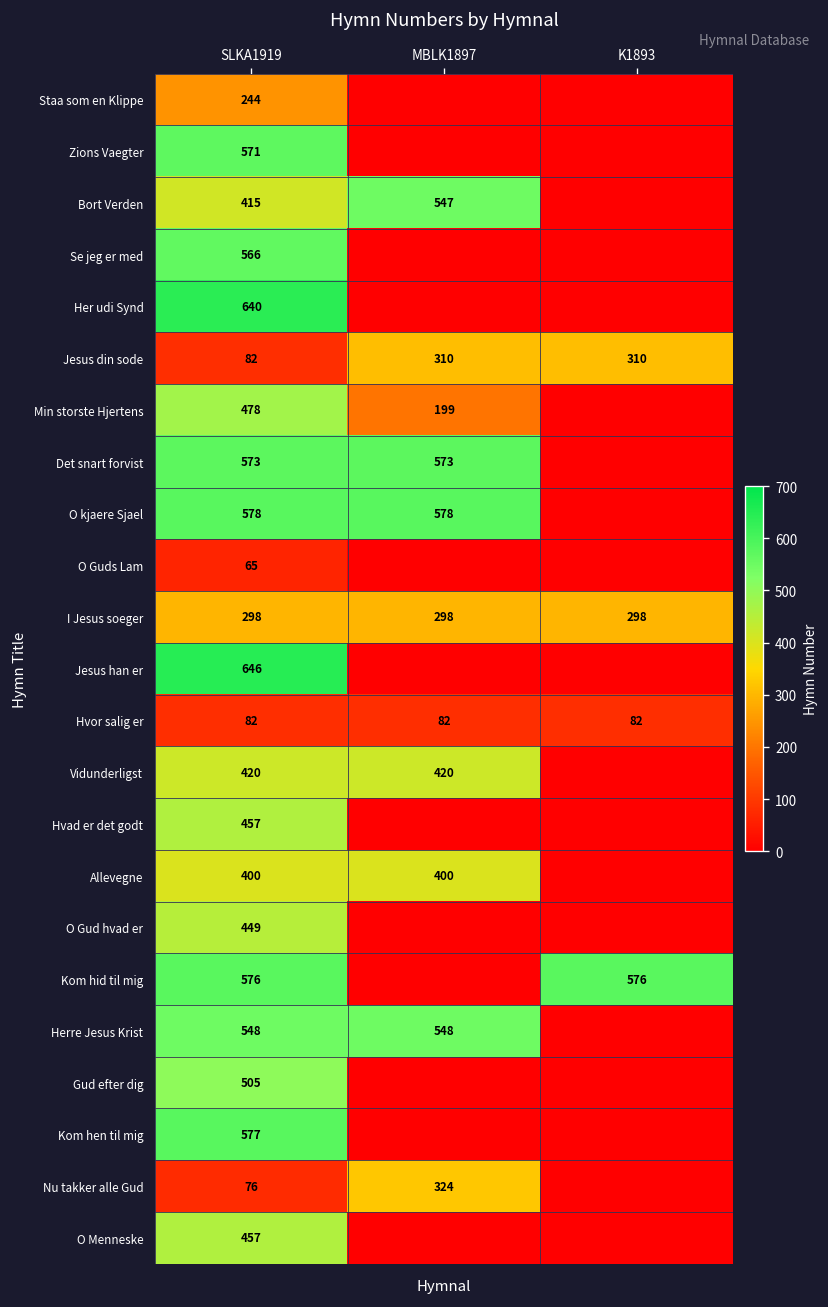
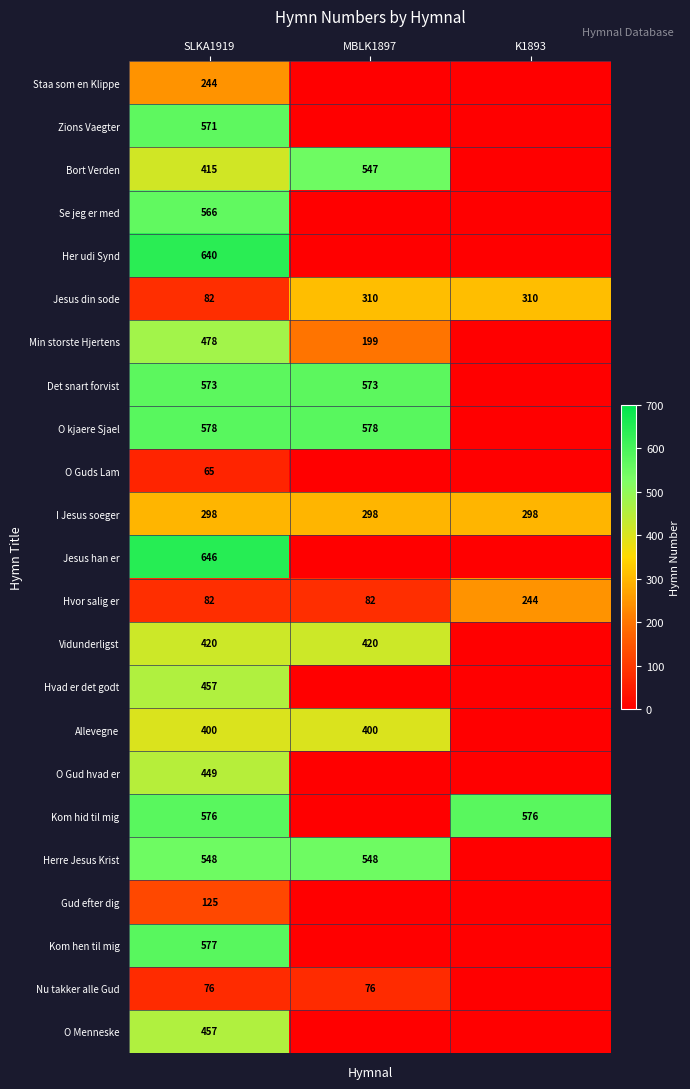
  {
    "Staa som en Klippe": {
      "SLKA1919": 244
    },
    "Zions Vaegter": {
      "SLKA1919": 571
    },
    "Bort Verden": {
      "SLKA1919": 415,
      "MBLK1897": 547
    },
    "Se jeg er med": {
      "SLKA1919": 566
    },
    "Her udi Synd": {
      "SLKA1919": 640
    },
    "Jesus din sode": {
      "SLKA1919": 82,
      "MBLK1897": 310,
      "K1893": 310
    },
    "Min storste Hjertens": {
      "SLKA1919": 478,
      "MBLK1897": 199
    },
    "Det snart forvist": {
      "SLKA1919": 573,
      "MBLK1897": 573
    },
    "O kjaere Sjael": {
      "SLKA1919": 578,
      "MBLK1897": 578
    },
    "O Guds Lam": {
      "SLKA1919": 65
    },
    "I Jesus soeger": {
      "SLKA1919": 298,
      "MBLK1897": 298,
      "K1893": 298
    },
    "Jesus han er": {
      "SLKA1919": 646
    },
    "Hvor salig er": {
      "SLKA1919": 82,
      "MBLK1897": 82,
-     "K1893": 82
+     "K1893": 244
    },
    "Vidunderligst": {
      "SLKA1919": 420,
      "MBLK1897": 420
    },
    "Hvad er det godt": {
      "SLKA1919": 457
    },
    "Allevegne": {
      "SLKA1919": 400,
      "MBLK1897": 400
    },
    "O Gud hvad er": {
      "SLKA1919": 449
    },
    "Kom hid til mig": {
      "SLKA1919": 576,
      "K1893": 576
    },
    "Herre Jesus Krist": {
      "SLKA1919": 548,
      "MBLK1897": 548
    },
    "Gud efter dig": {
-     "SLKA1919": 505
+     "SLKA1919": 125
    },
    "Kom hen til mig": {
      "SLKA1919": 577
    },
    "Nu takker alle Gud": {
      "SLKA1919": 76,
-     "MBLK1897": 324
+     "MBLK1897": 76
    },
    "O Menneske": {
      "SLKA1919": 457
    }
  }
